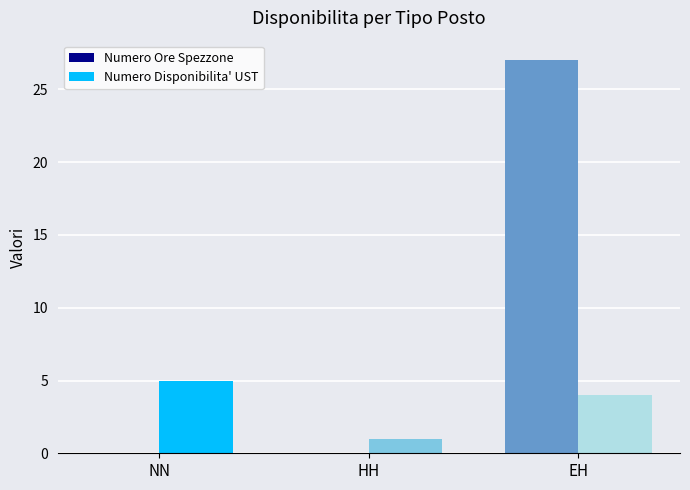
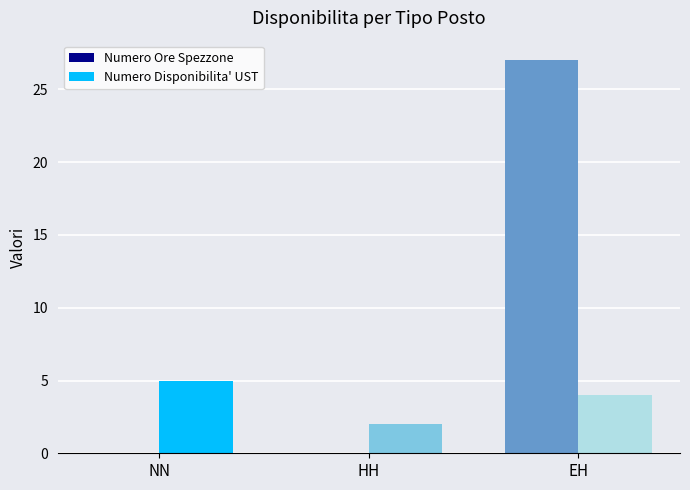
  {
    "Numero Ore Spezzone": {
      "NN": 0,
      "HH": 0,
      "EH": 27
    },
    "Numero Disponibilita' UST": {
      "NN": 5,
-     "HH": 1,
+     "HH": 2,
      "EH": 4
    }
  }
